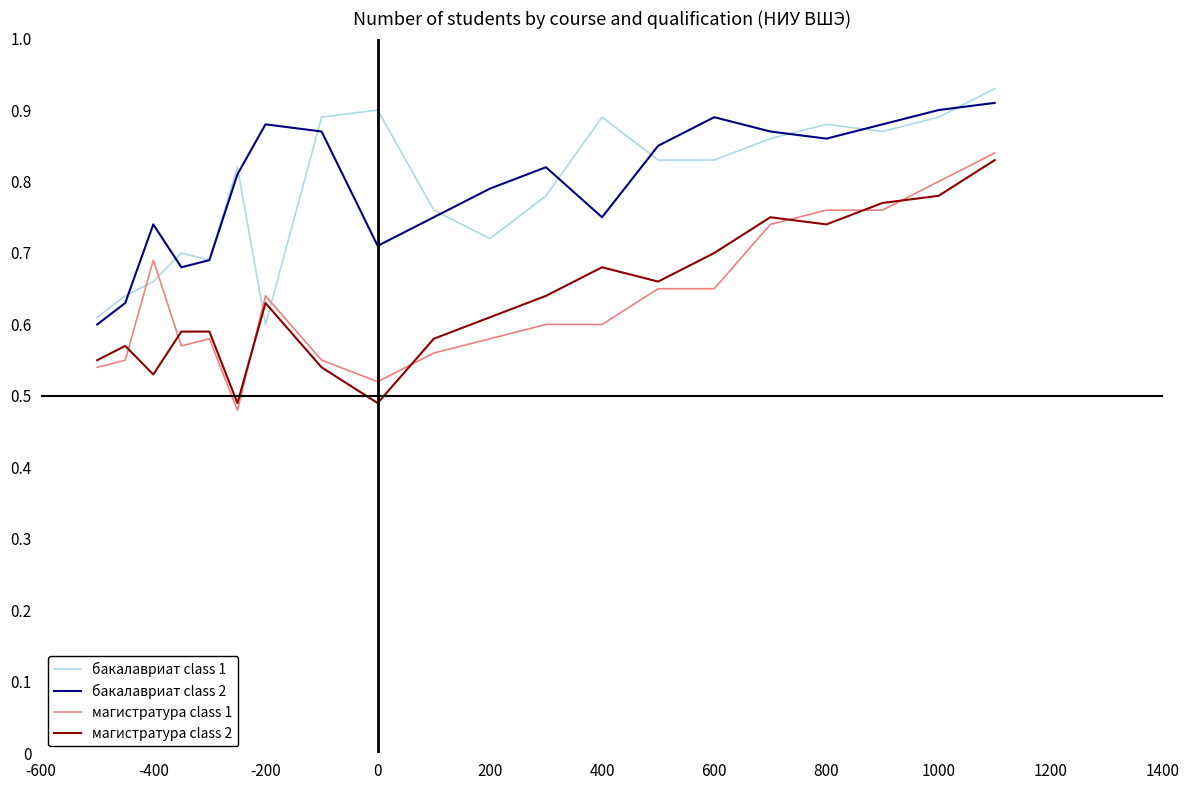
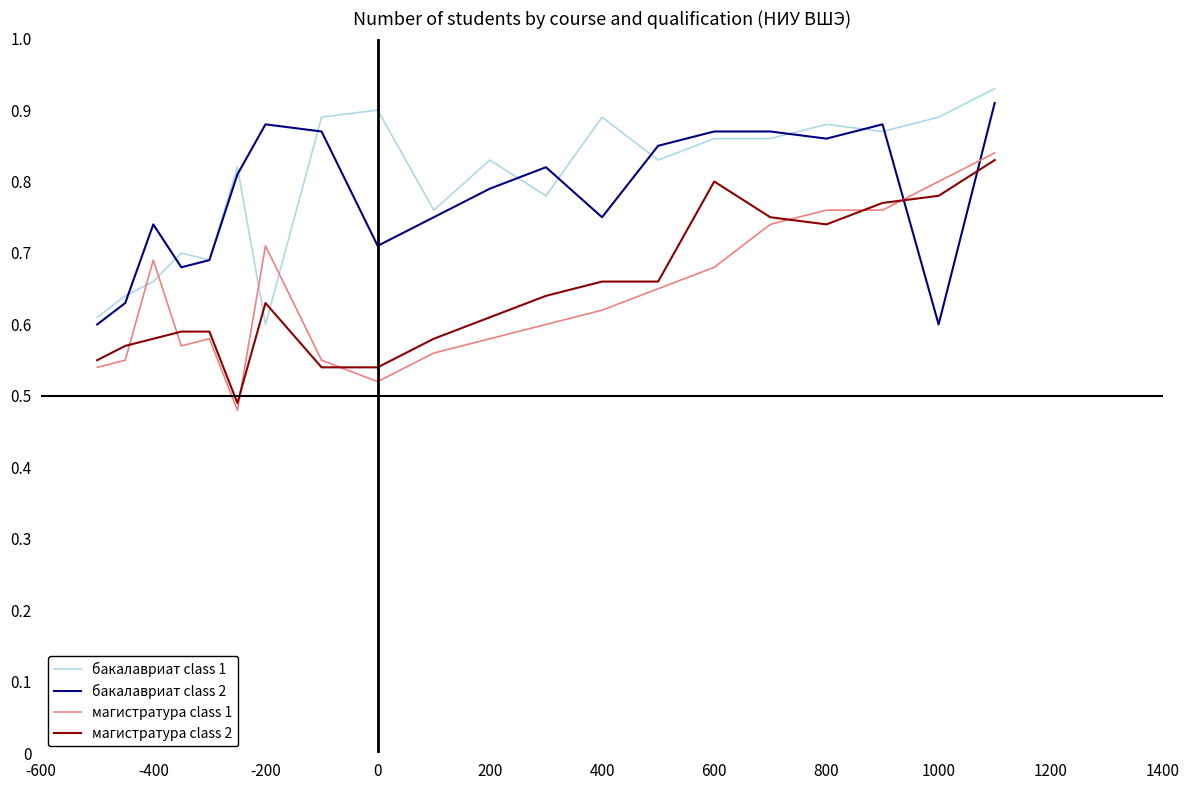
  {
    "бакалавриат class 1": {
      "-400": 0.66,
      "-200": 0.60,
      "0": 0.90,
-     "200": 0.72,
+     "200": 0.83,
      "400": 0.89,
-     "600": 0.83,
+     "600": 0.86,
      "800": 0.88,
      "1000": 0.89
    },
    "бакалавриат class 2": {
      "-400": 0.74,
      "-200": 0.88,
      "0": 0.71,
      "200": 0.79,
      "400": 0.75,
-     "600": 0.89,
+     "600": 0.87,
      "800": 0.86,
-     "1000": 0.9
+     "1000": 0.6
    },
    "магистратура class 1": {
      "-400": 0.69,
-     "-200": 0.64,
+     "-200": 0.71,
      "0": 0.52,
      "200": 0.58,
-     "400": 0.60,
-     "600": 0.65,
+     "400": 0.62,
+     "600": 0.68,
      "800": 0.76,
      "1000": 0.80
    },
    "магистратура class 2": {
-     "-400": 0.53,
+     "-400": 0.58,
      "-200": 0.63,
-     "0": 0.49,
+     "0": 0.54,
      "200": 0.61,
-     "400": 0.68,
-     "600": 0.7,
+     "400": 0.66,
+     "600": 0.8,
      "800": 0.74,
      "1000": 0.78
    }
  }
